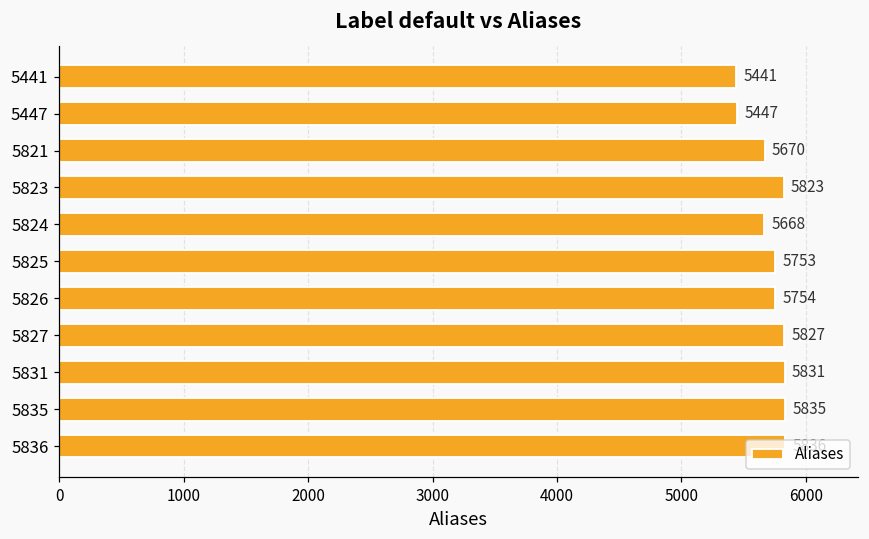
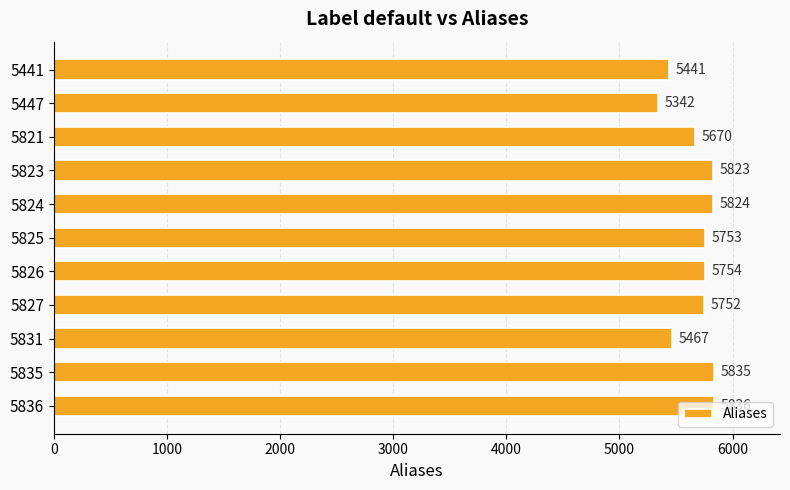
  {
    "5441": 5441,
-   "5447": 5447,
+   "5447": 5342,
    "5821": 5670,
    "5823": 5823,
-   "5824": 5668,
+   "5824": 5824,
    "5825": 5753,
    "5826": 5754,
-   "5827": 5827,
-   "5831": 5831,
+   "5827": 5752,
+   "5831": 5467,
    "5835": 5835
  }
